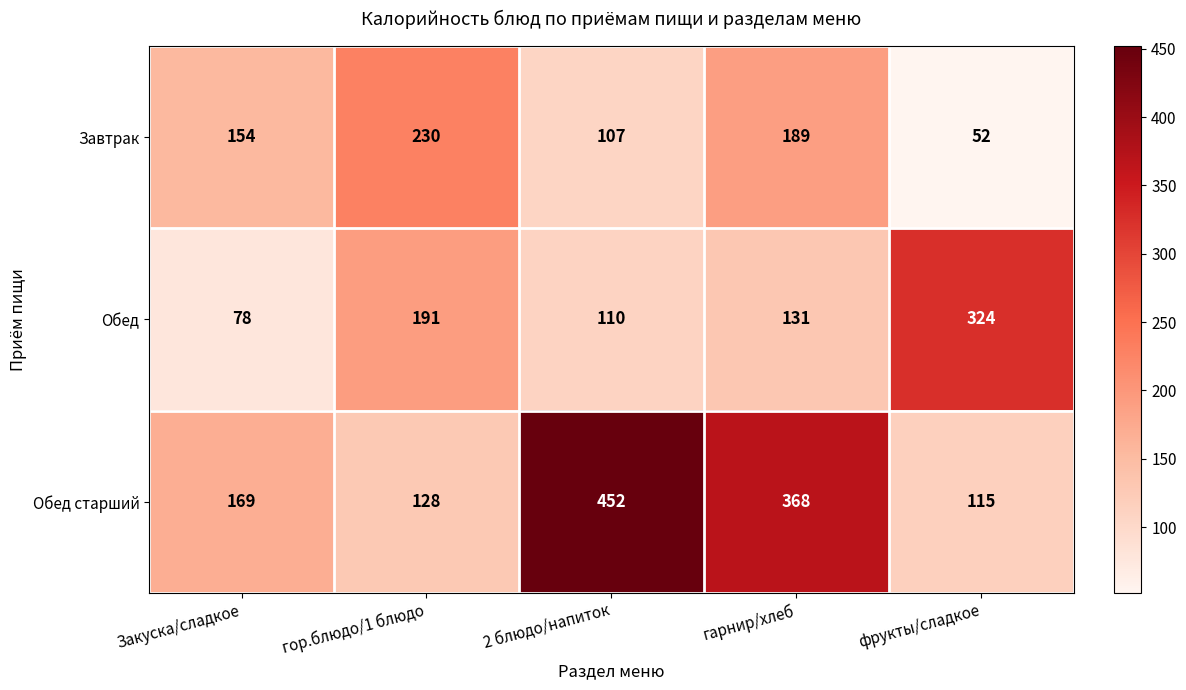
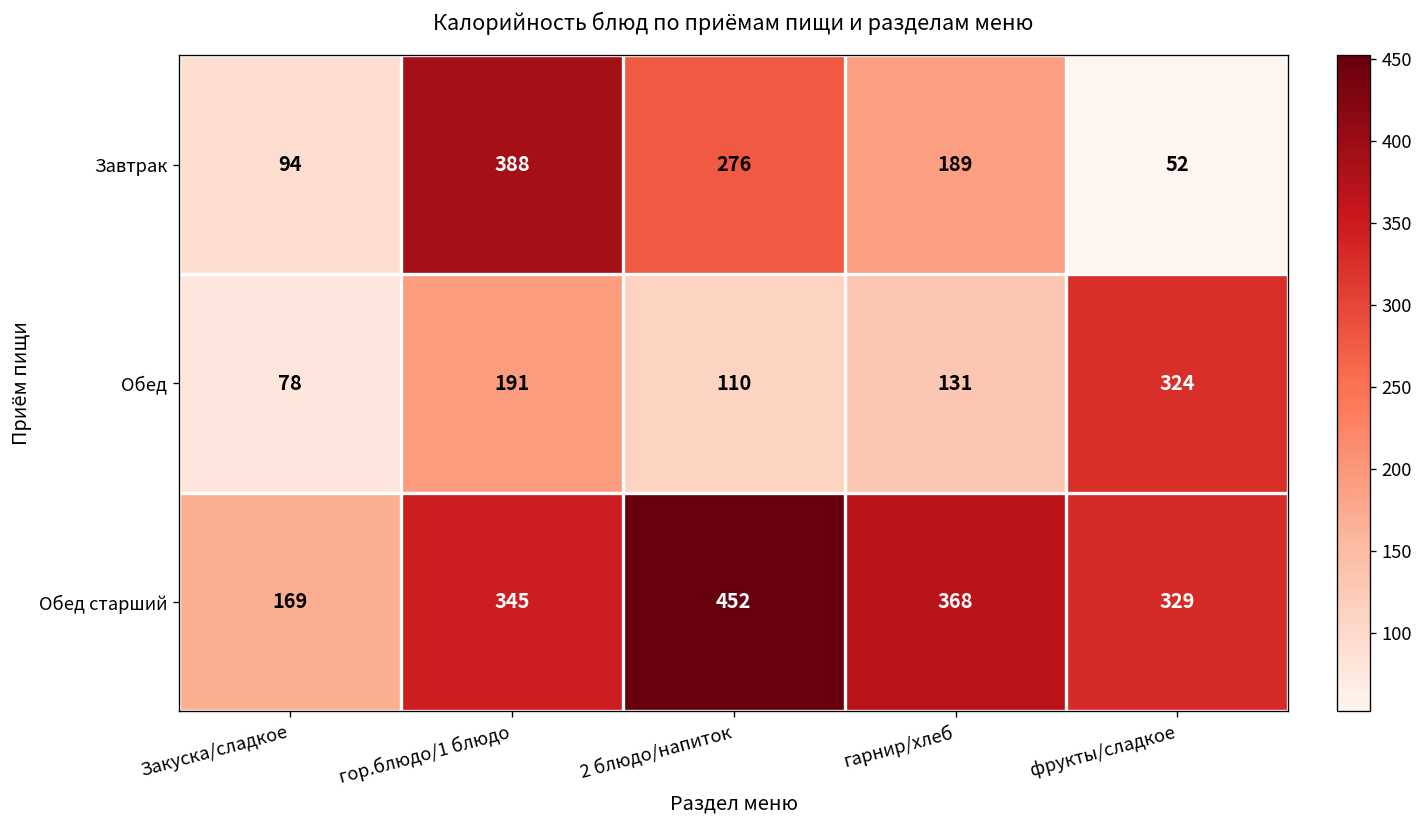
  {
    "Завтрак": {
-     "Закуска/сладкое": 154,
-     "гор.блюдо/1 блюдо": 230,
-     "2 блюдо/напиток": 107,
+     "Закуска/сладкое": 94,
+     "гор.блюдо/1 блюдо": 388,
+     "2 блюдо/напиток": 276,
      "гарнир/хлеб": 189,
      "фрукты/сладкое": 52
    },
    "Обед": {
      "Закуска/сладкое": 78,
      "гор.блюдо/1 блюдо": 191,
      "2 блюдо/напиток": 110,
      "гарнир/хлеб": 131,
      "фрукты/сладкое": 324
    },
    "Обед старший": {
      "Закуска/сладкое": 169,
-     "гор.блюдо/1 блюдо": 128,
+     "гор.блюдо/1 блюдо": 345,
      "2 блюдо/напиток": 452,
      "гарнир/хлеб": 368,
-     "фрукты/сладкое": 115
+     "фрукты/сладкое": 329
    }
  }
